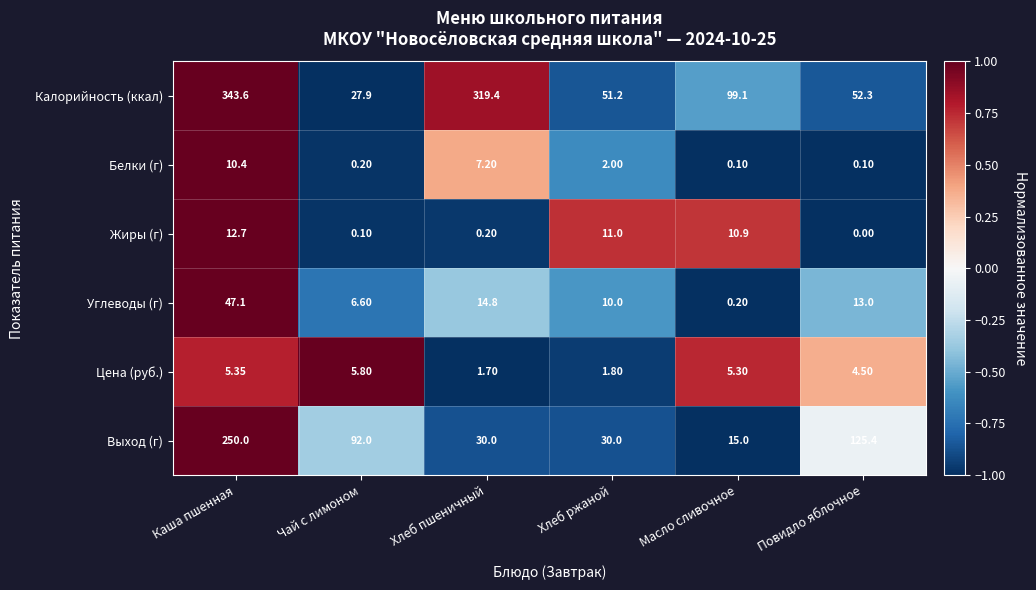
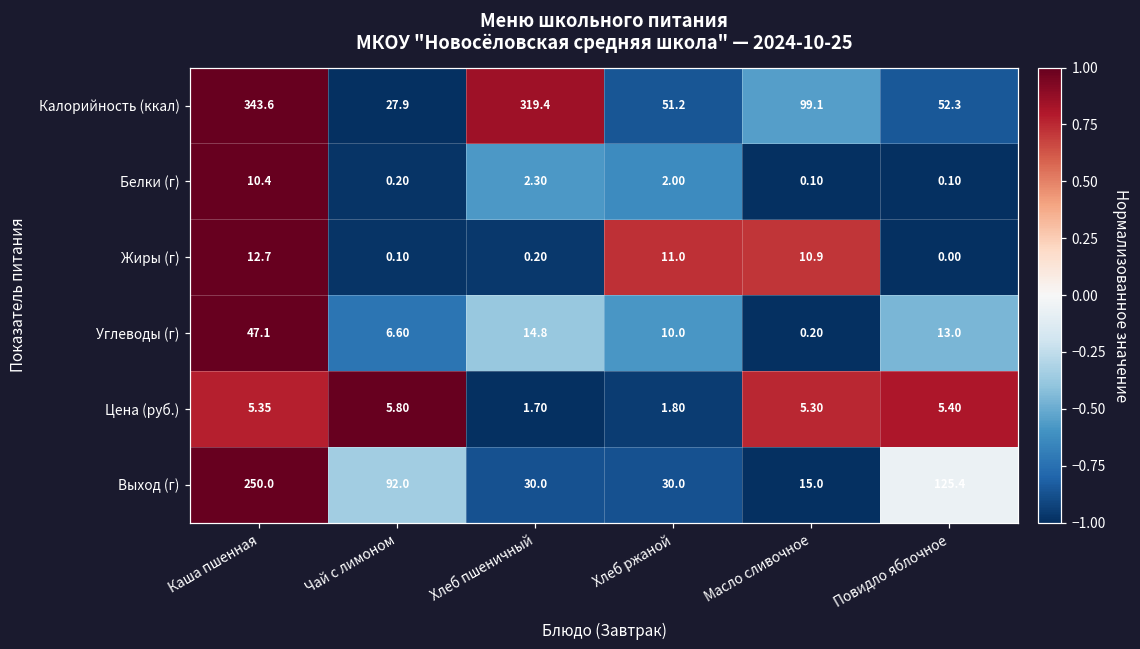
  {
    "Калорийность (ккал)": {
      "Каша пшенная": 343.6,
      "Чай с лимоном": 27.9,
      "Хлеб пшеничный": 319.4,
      "Хлеб ржаной": 51.2,
      "Масло сливочное": 99.1,
      "Повидло яблочное": 52.3
    },
    "Белки (г)": {
      "Каша пшенная": 10.4,
      "Чай с лимоном": 0.20,
-     "Хлеб пшеничный": 7.20,
+     "Хлеб пшеничный": 2.30,
      "Хлеб ржаной": 2.00,
      "Масло сливочное": 0.10,
      "Повидло яблочное": 0.10
    },
    "Жиры (г)": {
      "Каша пшенная": 12.7,
      "Чай с лимоном": 0.10,
      "Хлеб пшеничный": 0.20,
      "Хлеб ржаной": 11.0,
      "Масло сливочное": 10.9,
      "Повидло яблочное": 0.00
    },
    "Углеводы (г)": {
      "Каша пшенная": 47.1,
      "Чай с лимоном": 6.60,
      "Хлеб пшеничный": 14.8,
      "Хлеб ржаной": 10.0,
      "Масло сливочное": 0.20,
      "Повидло яблочное": 13.0
    },
    "Цена (руб.)": {
      "Каша пшенная": 5.35,
      "Чай с лимоном": 5.80,
      "Хлеб пшеничный": 1.70,
      "Хлеб ржаной": 1.80,
      "Масло сливочное": 5.30,
-     "Повидло яблочное": 4.50
+     "Повидло яблочное": 5.40
    },
    "Выход (г)": {
      "Каша пшенная": 250.0,
      "Чай с лимоном": 92.0,
      "Хлеб пшеничный": 30.0,
      "Хлеб ржаной": 30.0,
      "Масло сливочное": 15.0
    }
  }
